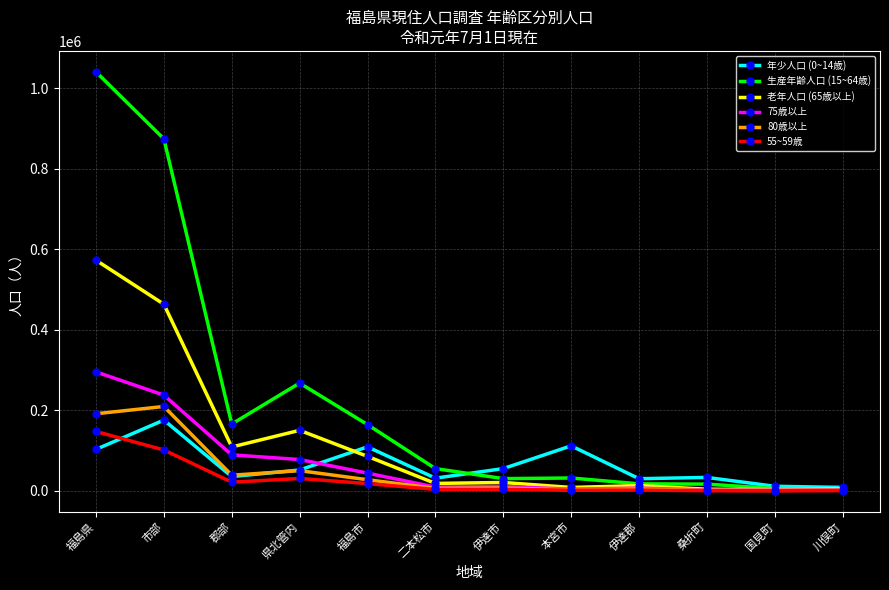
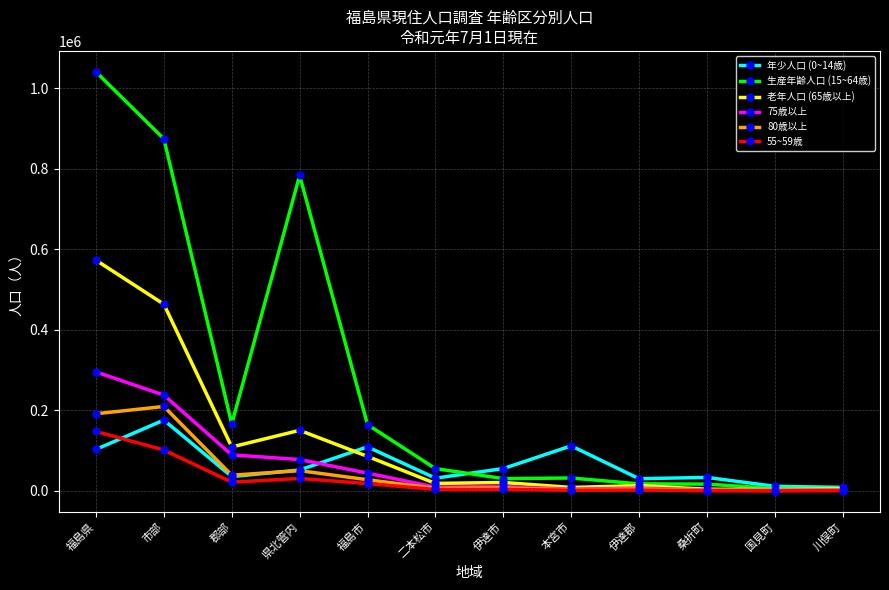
  {
    "年少人口 (0~14歳)": {
      "福島県": 100000,
      "市部": 180000,
      "福島市": 110000,
      "二本松市": 30000,
      "伊達市": 60000,
      "本宮市": 110000,
      "伊達郡": 30000,
      "桑折町": 30000
    },
    "生産年齢人口 (15~64歳)": {
      "福島県": 1040000,
      "市部": 870000,
      "郡部": 170000,
-     "県北管内": 270000,
+     "県北管内": 780000,
      "福島市": 160000,
      "二本松市": 60000,
      "伊達市": 30000,
      "本宮市": 30000,
      "桑折町": 20000
    },
    "老年人口 (65歳以上)": {
      "福島県": 570000,
      "市部": 460000,
      "郡部": 110000,
      "県北管内": 150000,
      "福島市": 90000,
      "二本松市": 20000,
      "伊達市": 20000
    },
    "75歳以上": {
      "福島県": 300000,
      "市部": 240000,
      "郡部": 90000,
      "県北管内": 80000,
      "福島市": 40000
    },
    "80歳以上": {
      "福島県": 190000,
      "市部": 210000,
      "福島市": 30000
    },
    "55~59歳": {
      "福島県": 150000,
      "市部": 100000,
      "郡部": 20000,
      "県北管内": 30000,
      "福島市": 20000
    }
  }
